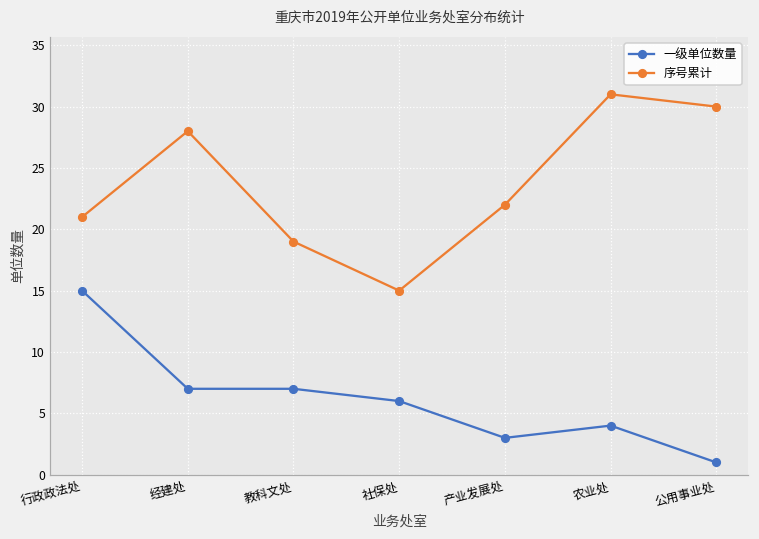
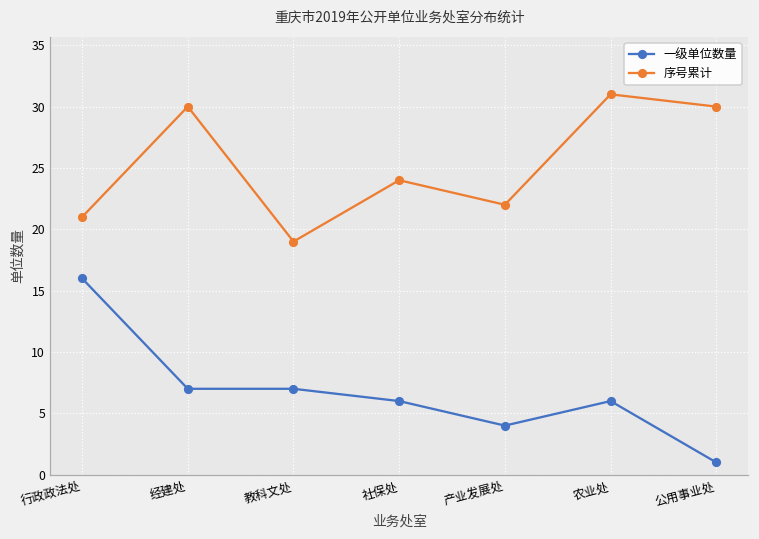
  {
    "一级单位数量": {
-     "行政政法处": 15,
+     "行政政法处": 16,
      "经建处": 7,
      "教科文处": 7,
      "社保处": 6,
-     "产业发展处": 3,
-     "农业处": 4,
+     "产业发展处": 4,
+     "农业处": 6,
      "公用事业处": 1
    },
    "序号累计": {
      "行政政法处": 21,
-     "经建处": 28,
+     "经建处": 30,
      "教科文处": 19,
-     "社保处": 15,
+     "社保处": 24,
      "产业发展处": 22,
      "农业处": 31,
      "公用事业处": 30
    }
  }
